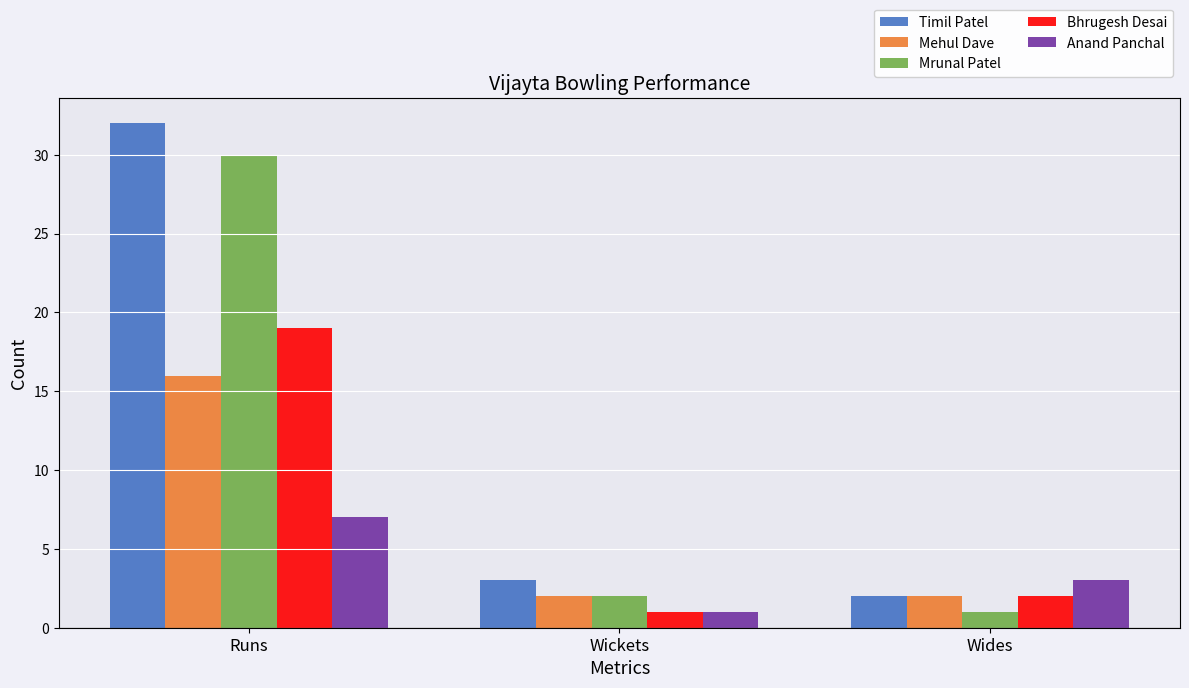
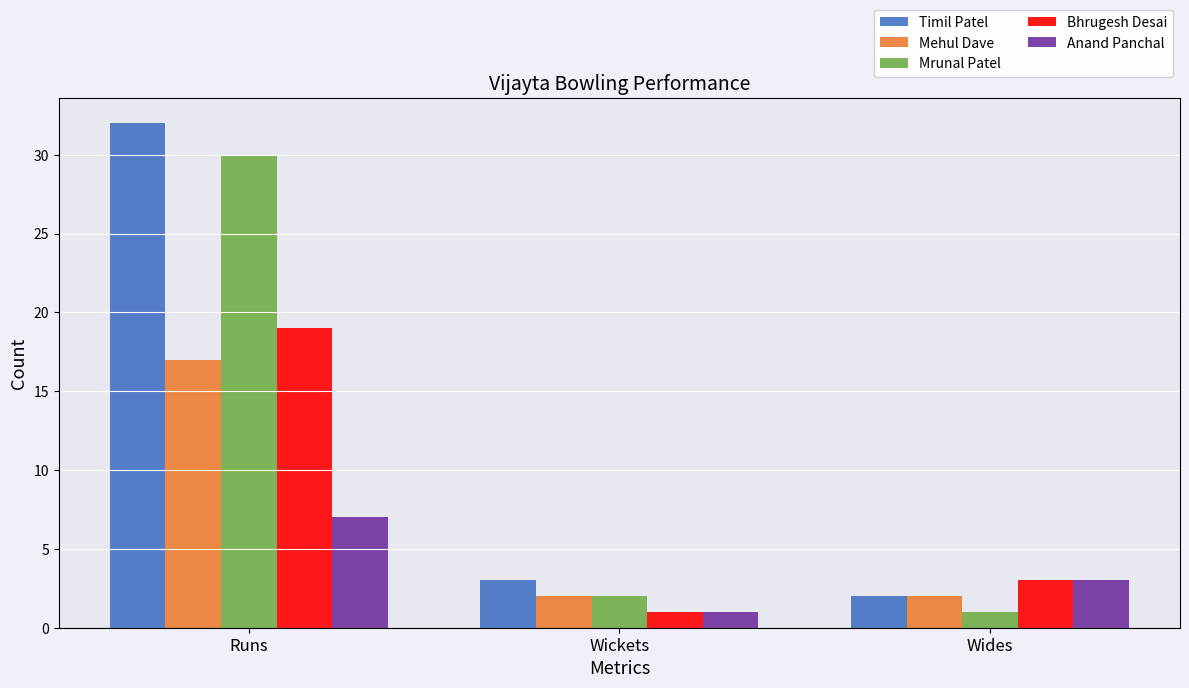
  {
    "Timil Patel": {
      "Runs": 32,
      "Wickets": 3,
      "Wides": 2
    },
    "Mehul Dave": {
-     "Runs": 16,
+     "Runs": 17,
      "Wickets": 2,
      "Wides": 2
    },
    "Mrunal Patel": {
      "Runs": 30,
      "Wickets": 2,
      "Wides": 1
    },
    "Bhrugesh Desai": {
      "Runs": 19,
      "Wickets": 1,
-     "Wides": 2
+     "Wides": 3
    },
    "Anand Panchal": {
      "Runs": 7,
      "Wickets": 1,
      "Wides": 3
    }
  }
